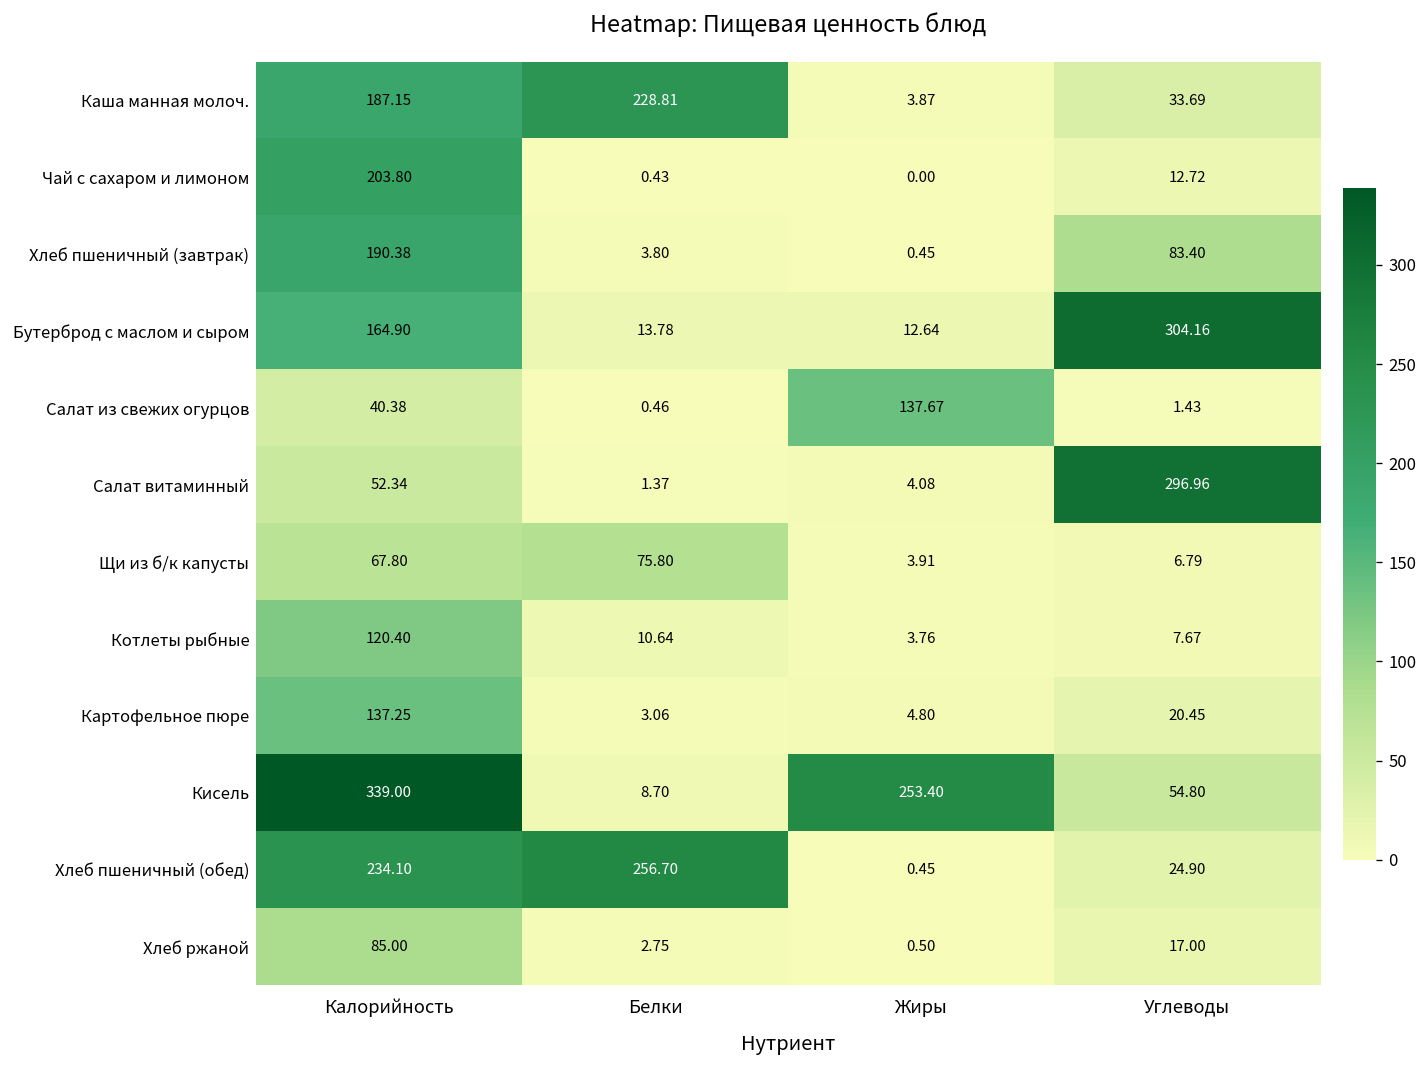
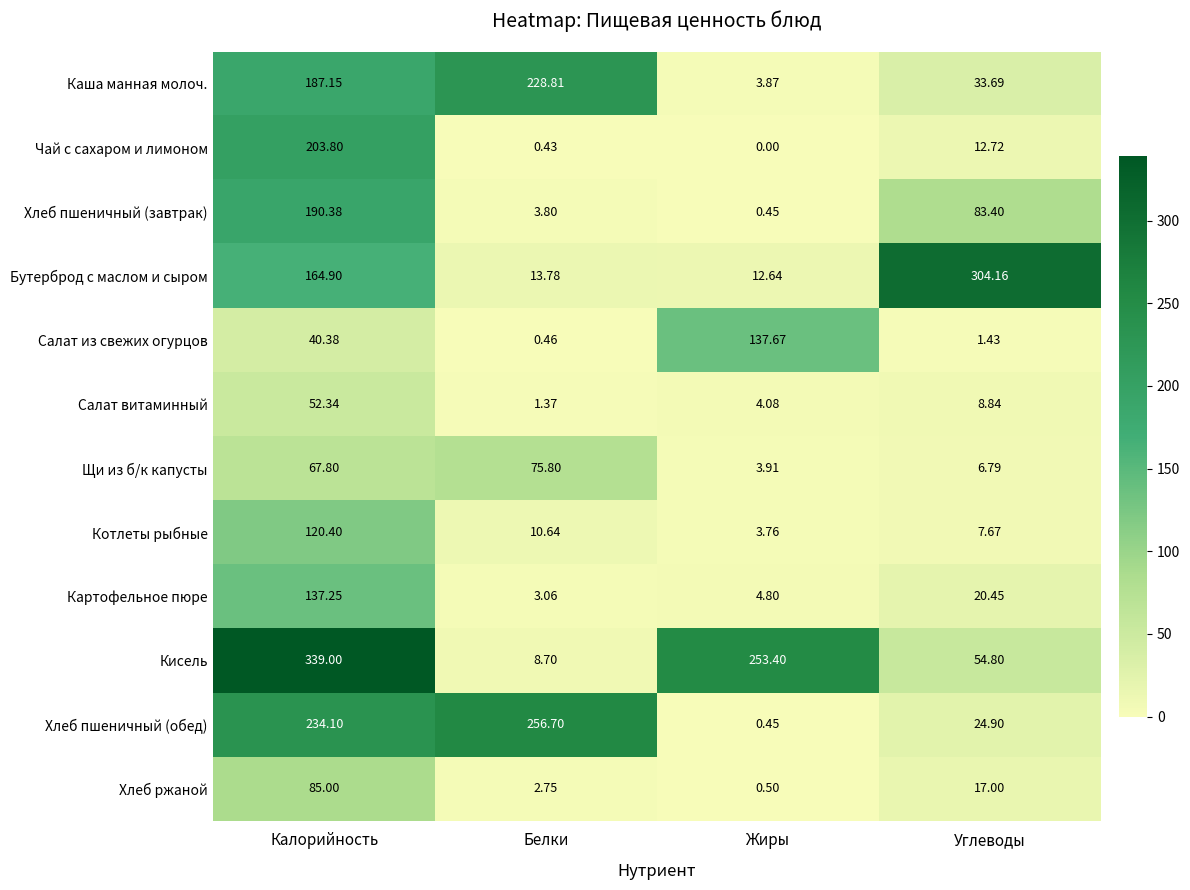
  {
    "Каша манная молоч.": {
      "Калорийность": 187.15,
      "Белки": 228.81,
      "Жиры": 3.87,
      "Углеводы": 33.69
    },
    "Чай с сахаром и лимоном": {
      "Калорийность": 203.80,
      "Белки": 0.43,
      "Жиры": 0.00,
      "Углеводы": 12.72
    },
    "Хлеб пшеничный (завтрак)": {
      "Калорийность": 190.38,
      "Белки": 3.80,
      "Жиры": 0.45,
      "Углеводы": 83.40
    },
    "Бутерброд с маслом и сыром": {
      "Калорийность": 164.90,
      "Белки": 13.78,
      "Жиры": 12.64,
      "Углеводы": 304.16
    },
    "Салат из свежих огурцов": {
      "Калорийность": 40.38,
      "Белки": 0.46,
      "Жиры": 137.67,
      "Углеводы": 1.43
    },
    "Салат витаминный": {
      "Калорийность": 52.34,
      "Белки": 1.37,
      "Жиры": 4.08,
-     "Углеводы": 296.96
+     "Углеводы": 8.84
    },
    "Щи из б/к капусты": {
      "Калорийность": 67.80,
      "Белки": 75.80,
      "Жиры": 3.91,
      "Углеводы": 6.79
    },
    "Котлеты рыбные": {
      "Калорийность": 120.40,
      "Белки": 10.64,
      "Жиры": 3.76,
      "Углеводы": 7.67
    },
    "Картофельное пюре": {
      "Калорийность": 137.25,
      "Белки": 3.06,
      "Жиры": 4.80,
      "Углеводы": 20.45
    },
    "Кисель": {
      "Калорийность": 339.00,
      "Белки": 8.70,
      "Жиры": 253.40,
      "Углеводы": 54.80
    },
    "Хлеб пшеничный (обед)": {
      "Калорийность": 234.10,
      "Белки": 256.70,
      "Жиры": 0.45,
      "Углеводы": 24.90
    },
    "Хлеб ржаной": {
      "Калорийность": 85.00,
      "Белки": 2.75,
      "Жиры": 0.50,
      "Углеводы": 17.00
    }
  }
